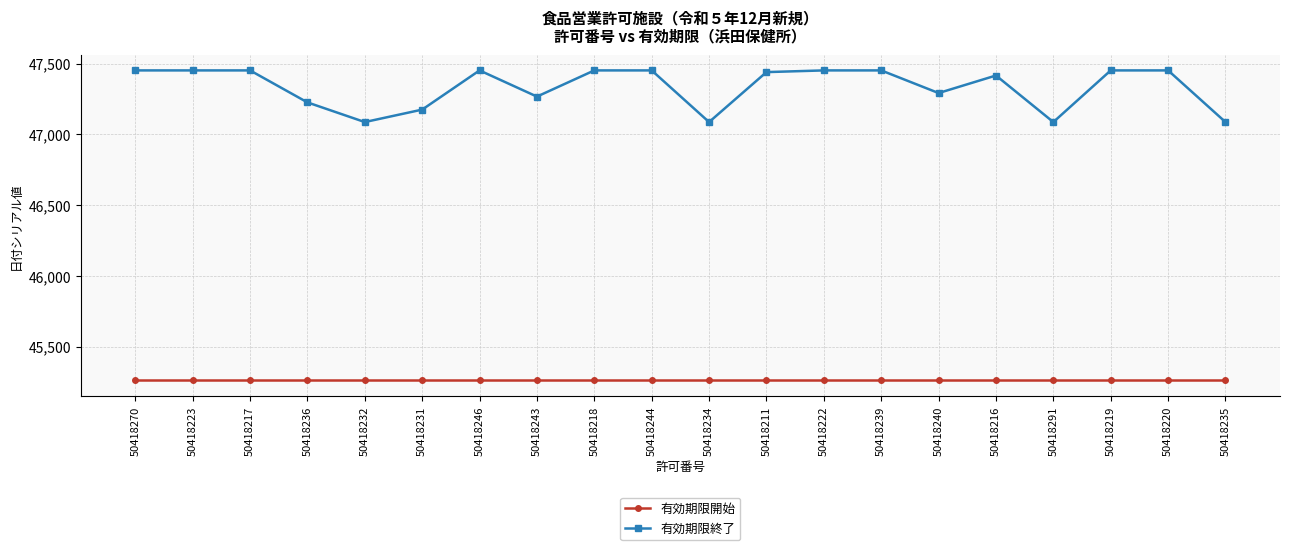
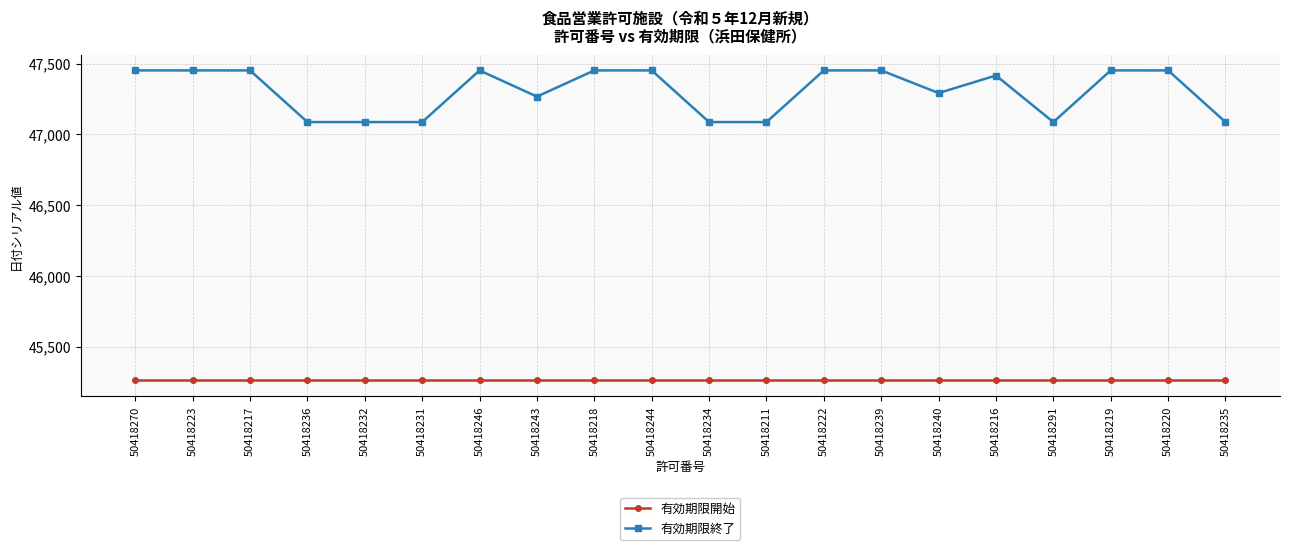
  {
    "有効期限開始": {
      "50418270": "45,260",
      "50418223": "45,260",
      "50418217": "45,260",
      "50418236": "45,260",
      "50418232": "45,260",
      "50418231": "45,260",
      "50418246": "45,260",
      "50418243": "45,260",
      "50418218": "45,260",
      "50418244": "45,260",
      "50418234": "45,260",
      "50418211": "45,260",
      "50418222": "45,260",
      "50418239": "45,260",
      "50418240": "45,260",
      "50418216": "45,260",
      "50418291": "45,260",
      "50418219": "45,260",
      "50418220": "45,260",
      "50418235": "45,260"
    },
    "有効期限終了": {
      "50418270": "47,450",
      "50418223": "47,450",
      "50418217": "47,450",
-     "50418236": "47,230",
+     "50418236": "47,090",
      "50418232": "47,090",
-     "50418231": "47,180",
+     "50418231": "47,090",
      "50418246": "47,450",
      "50418243": "47,270",
      "50418218": "47,450",
      "50418244": "47,450",
      "50418234": "47,090",
-     "50418211": "47,440",
+     "50418211": "47,090",
      "50418222": "47,450",
      "50418239": "47,450",
      "50418240": "47,290",
      "50418216": "47,420",
      "50418291": "47,090",
      "50418219": "47,450",
      "50418220": "47,450",
      "50418235": "47,090"
    }
  }
